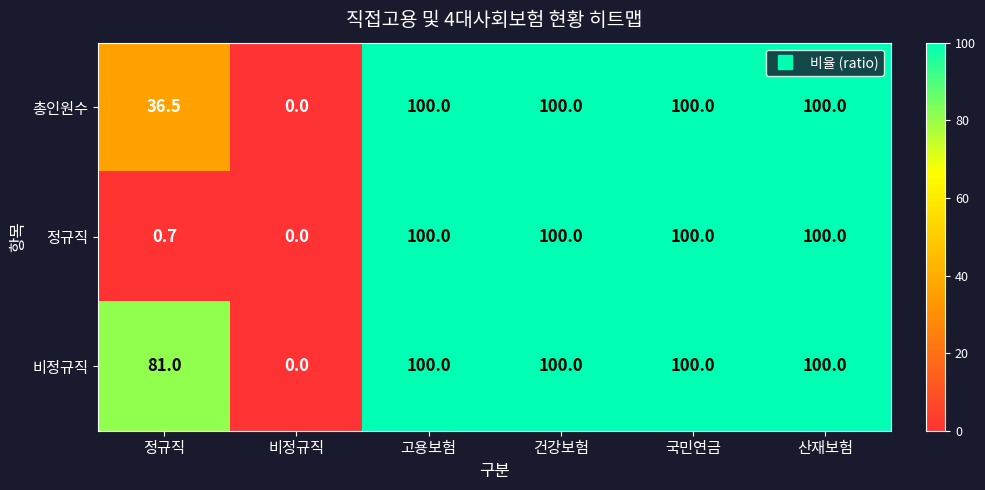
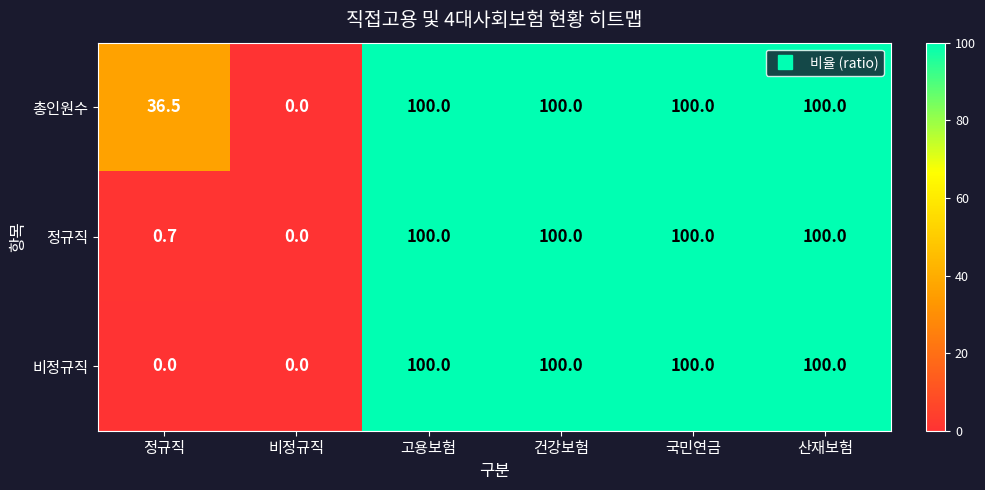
  {
    "총인원수": {
      "정규직": 36.5,
      "비정규직": 0.0,
      "고용보험": 100.0,
      "건강보험": 100.0,
      "국민연금": 100.0,
      "산재보험": 100.0
    },
    "정규직": {
      "정규직": 0.7,
      "비정규직": 0.0,
      "고용보험": 100.0,
      "건강보험": 100.0,
      "국민연금": 100.0,
      "산재보험": 100.0
    },
    "비정규직": {
-     "정규직": 81.0,
+     "정규직": 0.0,
      "비정규직": 0.0,
      "고용보험": 100.0,
      "건강보험": 100.0,
      "국민연금": 100.0,
      "산재보험": 100.0
    }
  }
